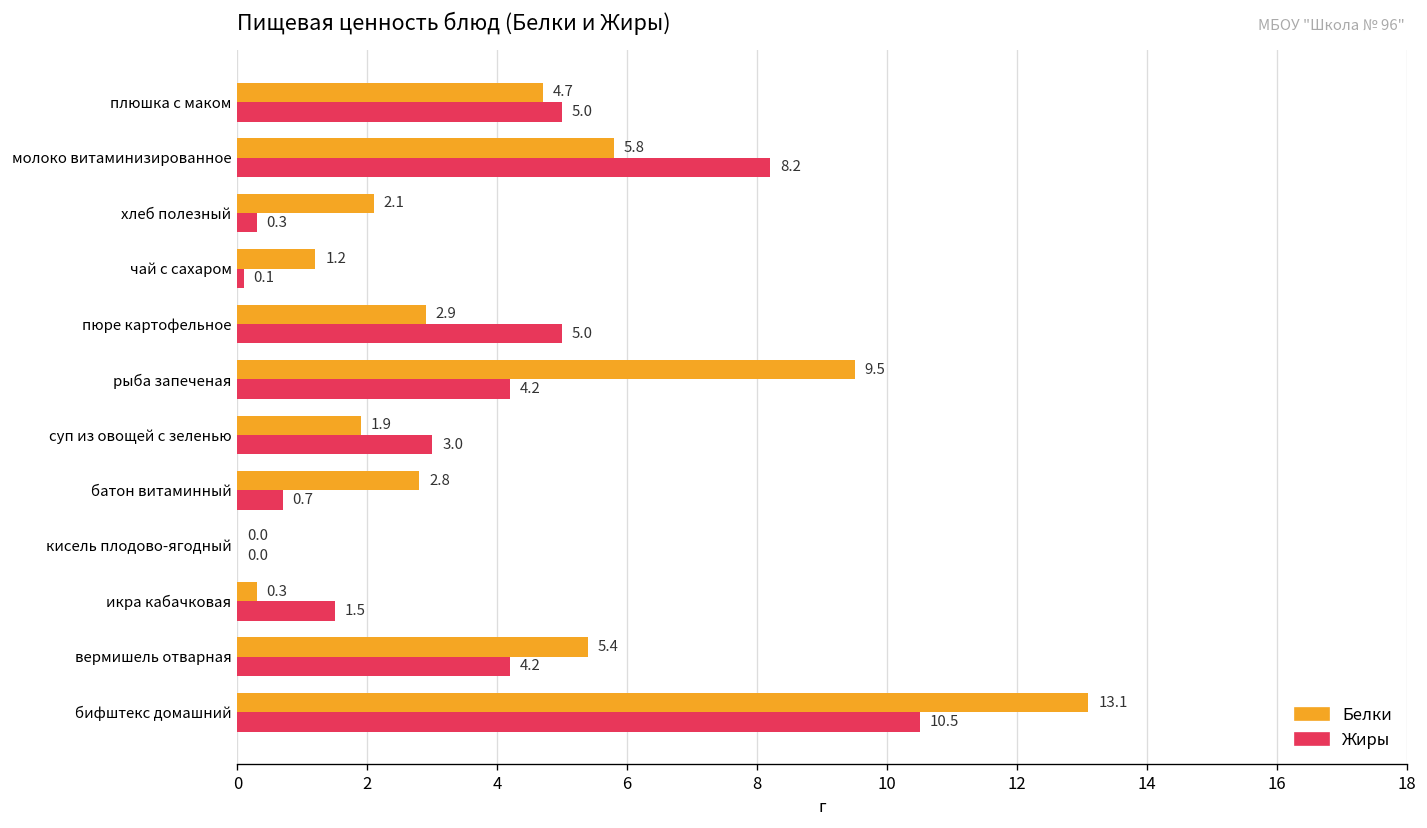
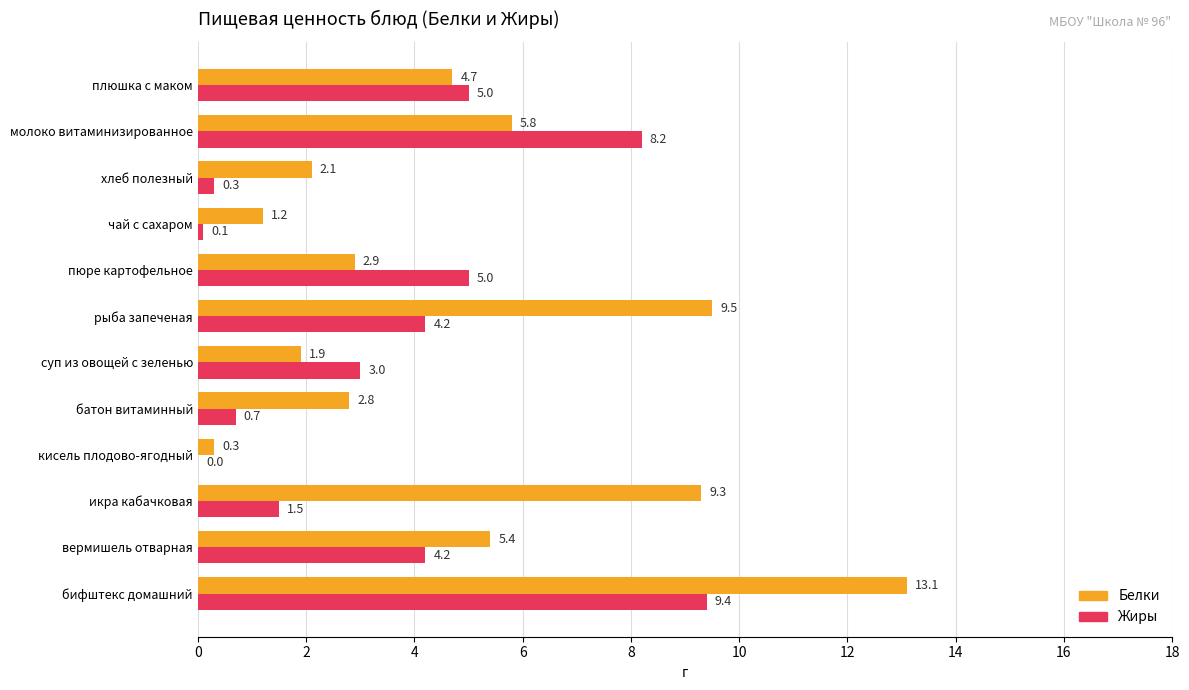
  {
    "Белки": {
      "плюшка с маком": 4.7,
      "молоко витаминизированное": 5.8,
      "хлеб полезный": 2.1,
      "чай с сахаром": 1.2,
      "пюре картофельное": 2.9,
      "рыба запеченая": 9.5,
      "суп из овощей с зеленью": 1.9,
      "батон витаминный": 2.8,
-     "кисель плодово-ягодный": 0.0,
-     "икра кабачковая": 0.3,
+     "кисель плодово-ягодный": 0.3,
+     "икра кабачковая": 9.3,
      "вермишель отварная": 5.4,
      "бифштекс домашний": 13.1
    },
    "Жиры": {
      "плюшка с маком": 5.0,
      "молоко витаминизированное": 8.2,
      "хлеб полезный": 0.3,
      "чай с сахаром": 0.1,
      "пюре картофельное": 5.0,
      "рыба запеченая": 4.2,
      "суп из овощей с зеленью": 3.0,
      "батон витаминный": 0.7,
      "кисель плодово-ягодный": 0.0,
      "икра кабачковая": 1.5,
      "вермишель отварная": 4.2,
-     "бифштекс домашний": 10.5
+     "бифштекс домашний": 9.4
    }
  }
